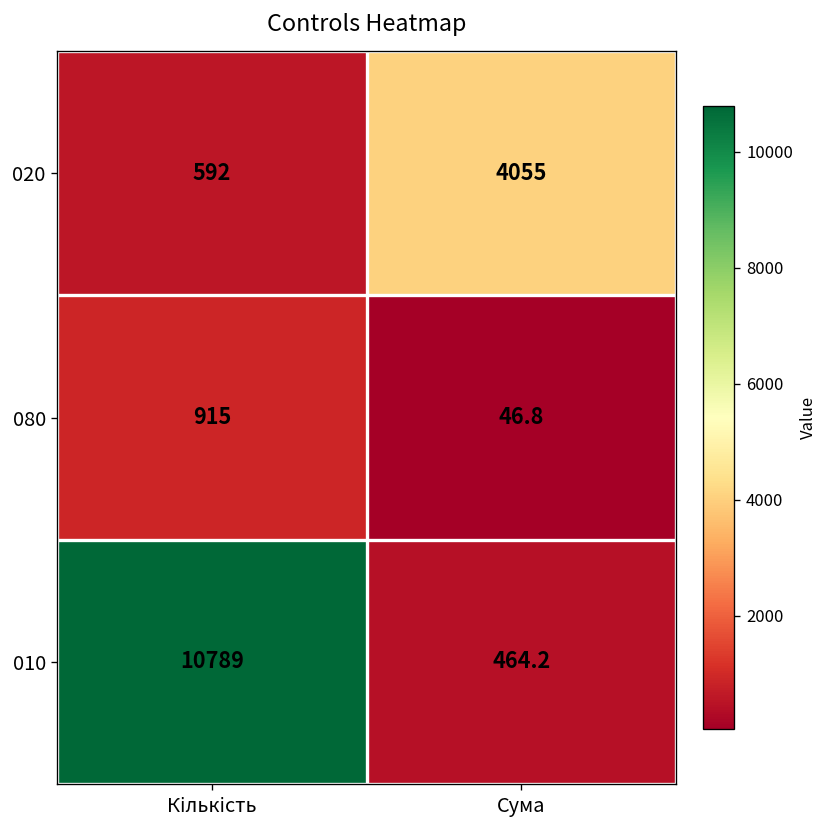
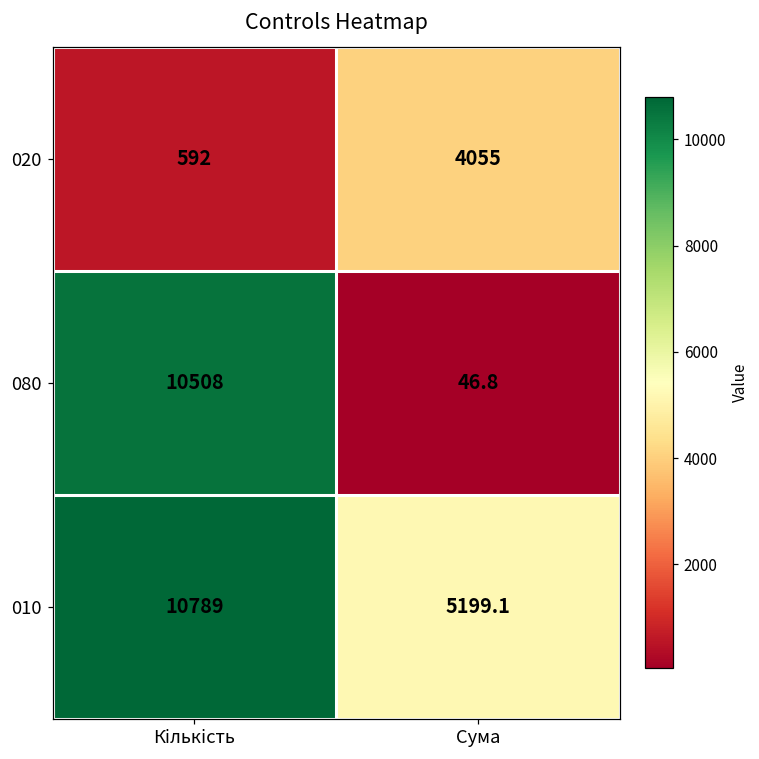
  {
    "020": {
      "Кількість": 592,
      "Сума": 4055
    },
    "080": {
-     "Кількість": 915,
+     "Кількість": 10508,
      "Сума": 46.8
    },
    "010": {
      "Кількість": 10789,
-     "Сума": 464.2
+     "Сума": 5199.1
    }
  }
